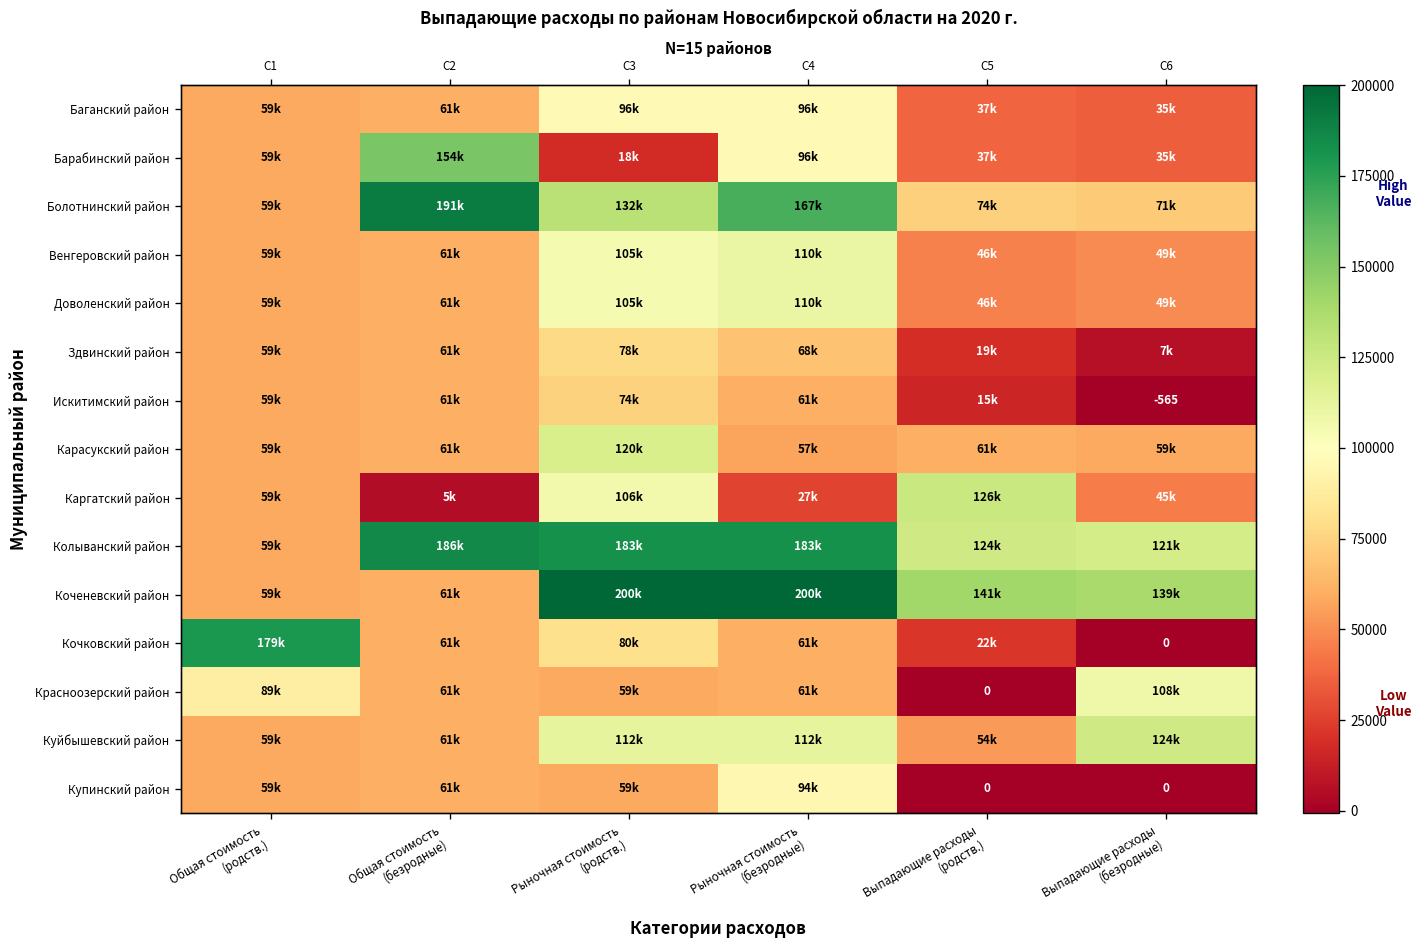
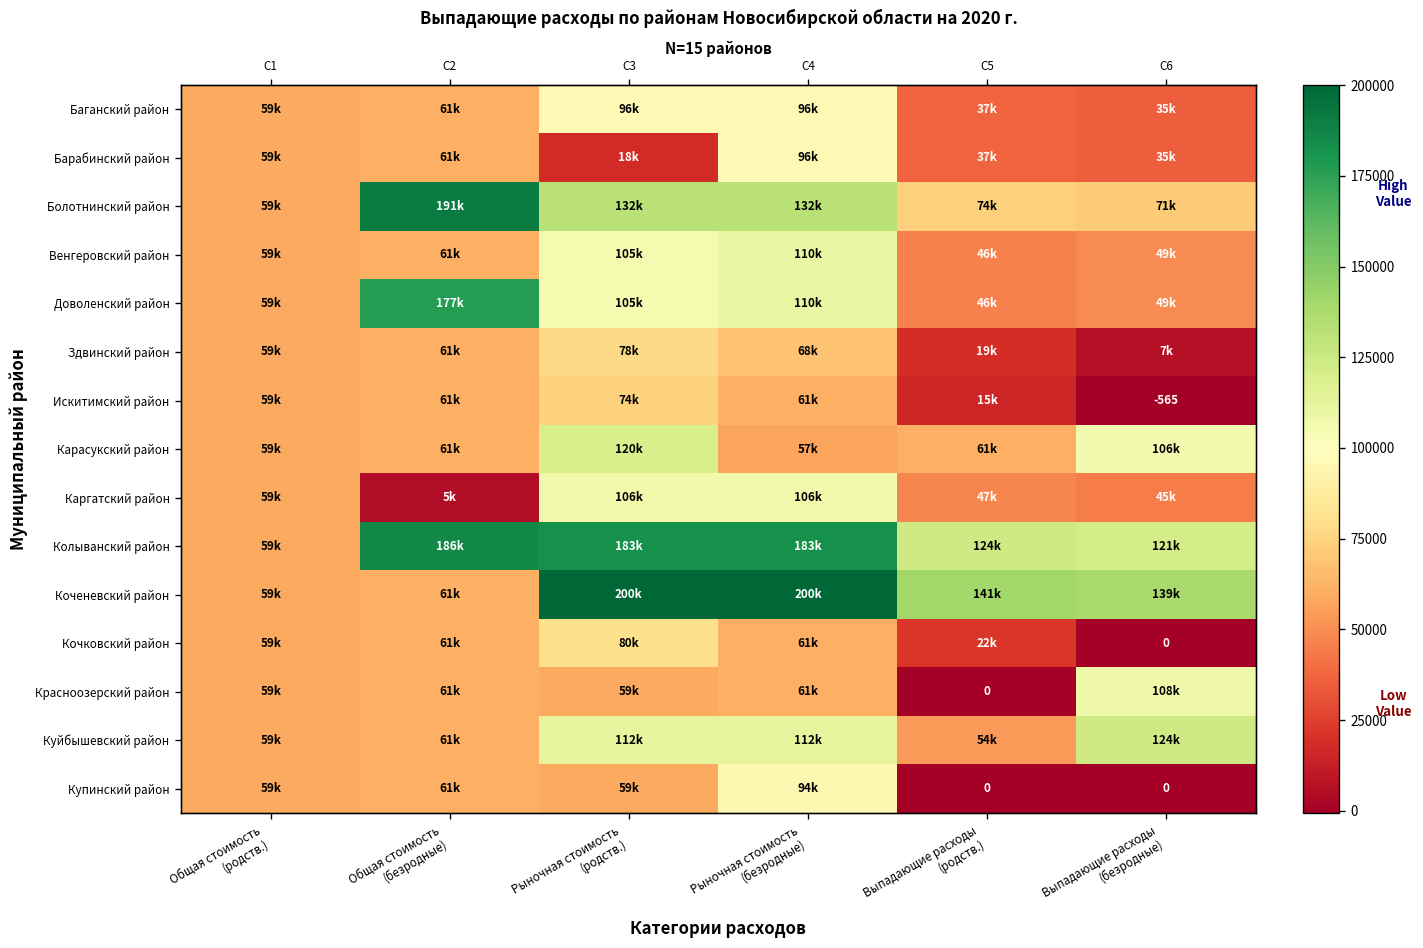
  {
    "Баганский район": {
      "Общая стоимость (родств.)": "59k",
      "Общая стоимость (безродные)": "61k",
      "Рыночная стоимость (родств.)": "96k",
      "Рыночная стоимость (безродные)": "96k",
      "Выпадающие расходы (родств.)": "37k",
      "Выпадающие расходы (безродные)": "35k"
    },
    "Барабинский район": {
      "Общая стоимость (родств.)": "59k",
-     "Общая стоимость (безродные)": "154k",
+     "Общая стоимость (безродные)": "61k",
      "Рыночная стоимость (родств.)": "18k",
      "Рыночная стоимость (безродные)": "96k",
      "Выпадающие расходы (родств.)": "37k",
      "Выпадающие расходы (безродные)": "35k"
    },
    "Болотнинский район": {
      "Общая стоимость (родств.)": "59k",
      "Общая стоимость (безродные)": "191k",
      "Рыночная стоимость (родств.)": "132k",
-     "Рыночная стоимость (безродные)": "167k",
+     "Рыночная стоимость (безродные)": "132k",
      "Выпадающие расходы (родств.)": "74k",
      "Выпадающие расходы (безродные)": "71k"
    },
    "Венгеровский район": {
      "Общая стоимость (родств.)": "59k",
      "Общая стоимость (безродные)": "61k",
      "Рыночная стоимость (родств.)": "105k",
      "Рыночная стоимость (безродные)": "110k",
      "Выпадающие расходы (родств.)": "46k",
      "Выпадающие расходы (безродные)": "49k"
    },
    "Доволенский район": {
      "Общая стоимость (родств.)": "59k",
-     "Общая стоимость (безродные)": "61k",
+     "Общая стоимость (безродные)": "177k",
      "Рыночная стоимость (родств.)": "105k",
      "Рыночная стоимость (безродные)": "110k",
      "Выпадающие расходы (родств.)": "46k",
      "Выпадающие расходы (безродные)": "49k"
    },
    "Здвинский район": {
      "Общая стоимость (родств.)": "59k",
      "Общая стоимость (безродные)": "61k",
      "Рыночная стоимость (родств.)": "78k",
      "Рыночная стоимость (безродные)": "68k",
      "Выпадающие расходы (родств.)": "19k",
      "Выпадающие расходы (безродные)": "7k"
    },
    "Искитимский район": {
      "Общая стоимость (родств.)": "59k",
      "Общая стоимость (безродные)": "61k",
      "Рыночная стоимость (родств.)": "74k",
      "Рыночная стоимость (безродные)": "61k",
      "Выпадающие расходы (родств.)": "15k",
      "Выпадающие расходы (безродные)": "-565"
    },
    "Карасукский район": {
      "Общая стоимость (родств.)": "59k",
      "Общая стоимость (безродные)": "61k",
      "Рыночная стоимость (родств.)": "120k",
      "Рыночная стоимость (безродные)": "57k",
      "Выпадающие расходы (родств.)": "61k",
-     "Выпадающие расходы (безродные)": "59k"
+     "Выпадающие расходы (безродные)": "106k"
    },
    "Каргатский район": {
      "Общая стоимость (родств.)": "59k",
      "Общая стоимость (безродные)": "5k",
      "Рыночная стоимость (родств.)": "106k",
-     "Рыночная стоимость (безродные)": "27k",
-     "Выпадающие расходы (родств.)": "126k",
+     "Рыночная стоимость (безродные)": "106k",
+     "Выпадающие расходы (родств.)": "47k",
      "Выпадающие расходы (безродные)": "45k"
    },
    "Колыванский район": {
      "Общая стоимость (родств.)": "59k",
      "Общая стоимость (безродные)": "186k",
      "Рыночная стоимость (родств.)": "183k",
      "Рыночная стоимость (безродные)": "183k",
      "Выпадающие расходы (родств.)": "124k",
      "Выпадающие расходы (безродные)": "121k"
    },
    "Коченевский район": {
      "Общая стоимость (родств.)": "59k",
      "Общая стоимость (безродные)": "61k",
      "Рыночная стоимость (родств.)": "200k",
      "Рыночная стоимость (безродные)": "200k",
      "Выпадающие расходы (родств.)": "141k",
      "Выпадающие расходы (безродные)": "139k"
    },
    "Кочковский район": {
-     "Общая стоимость (родств.)": "179k",
+     "Общая стоимость (родств.)": "59k",
      "Общая стоимость (безродные)": "61k",
      "Рыночная стоимость (родств.)": "80k",
      "Рыночная стоимость (безродные)": "61k",
      "Выпадающие расходы (родств.)": "22k",
      "Выпадающие расходы (безродные)": "0"
    },
    "Красноозерский район": {
-     "Общая стоимость (родств.)": "89k",
+     "Общая стоимость (родств.)": "59k",
      "Общая стоимость (безродные)": "61k",
      "Рыночная стоимость (родств.)": "59k",
      "Рыночная стоимость (безродные)": "61k",
      "Выпадающие расходы (родств.)": "0",
      "Выпадающие расходы (безродные)": "108k"
    },
    "Куйбышевский район": {
      "Общая стоимость (родств.)": "59k",
      "Общая стоимость (безродные)": "61k",
      "Рыночная стоимость (родств.)": "112k",
      "Рыночная стоимость (безродные)": "112k",
      "Выпадающие расходы (родств.)": "54k",
      "Выпадающие расходы (безродные)": "124k"
    },
    "Купинский район": {
      "Общая стоимость (родств.)": "59k",
      "Общая стоимость (безродные)": "61k",
      "Рыночная стоимость (родств.)": "59k",
      "Рыночная стоимость (безродные)": "94k",
      "Выпадающие расходы (родств.)": "0",
      "Выпадающие расходы (безродные)": "0"
    }
  }
